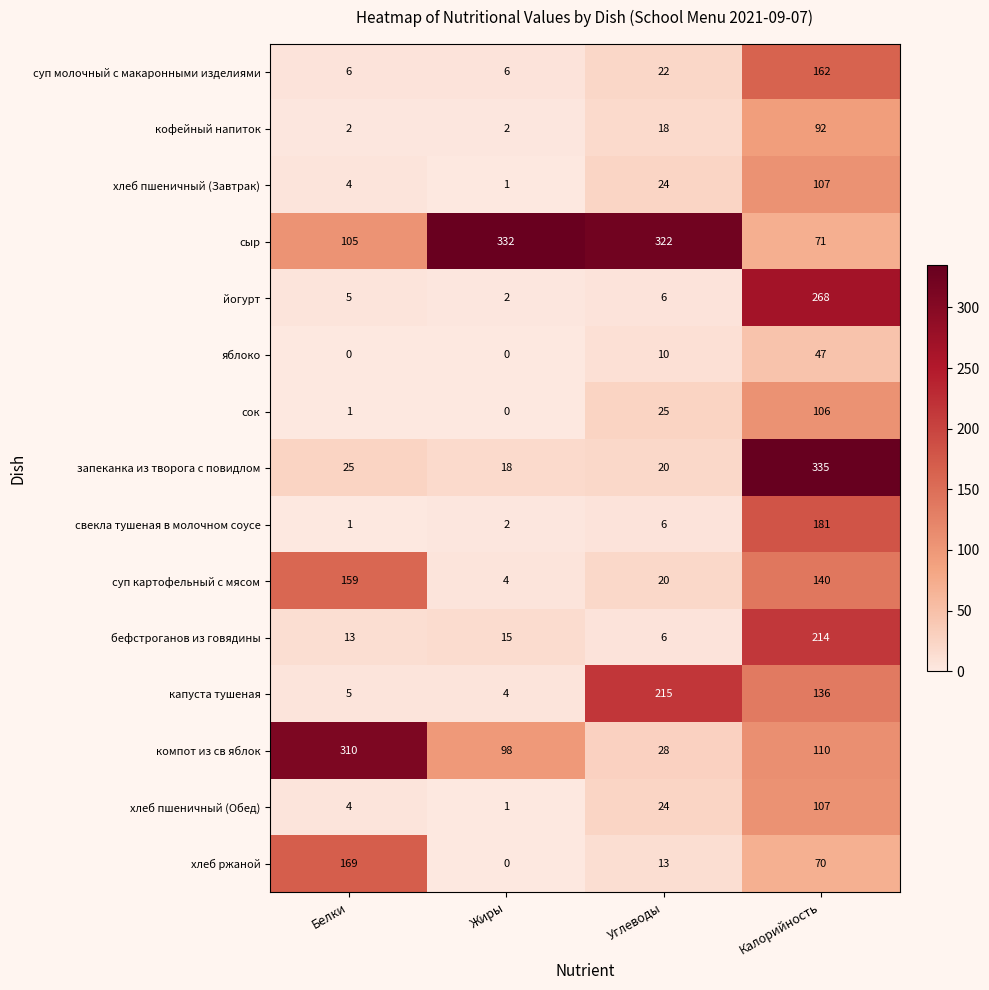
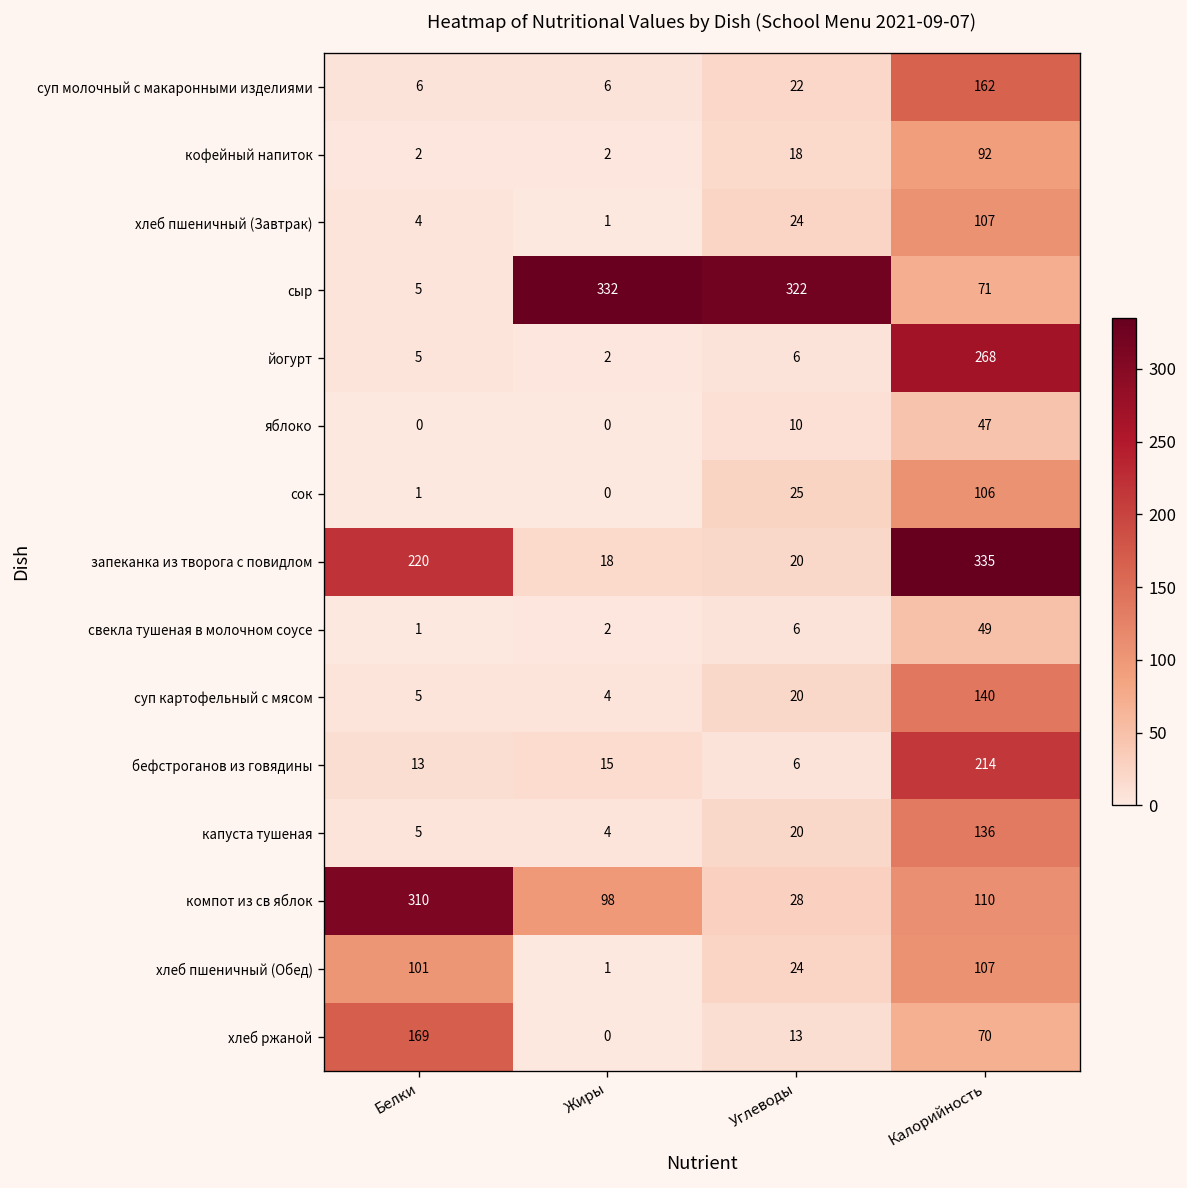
  {
    "суп молочный с макаронными изделиями": {
      "Белки": 6,
      "Жиры": 6,
      "Углеводы": 22,
      "Калорийность": 162
    },
    "кофейный напиток": {
      "Белки": 2,
      "Жиры": 2,
      "Углеводы": 18,
      "Калорийность": 92
    },
    "хлеб пшеничный (Завтрак)": {
      "Белки": 4,
      "Жиры": 1,
      "Углеводы": 24,
      "Калорийность": 107
    },
    "сыр": {
-     "Белки": 105,
+     "Белки": 5,
      "Жиры": 332,
      "Углеводы": 322,
      "Калорийность": 71
    },
    "йогурт": {
      "Белки": 5,
      "Жиры": 2,
      "Углеводы": 6,
      "Калорийность": 268
    },
    "яблоко": {
      "Белки": 0,
      "Жиры": 0,
      "Углеводы": 10,
      "Калорийность": 47
    },
    "сок": {
      "Белки": 1,
      "Жиры": 0,
      "Углеводы": 25,
      "Калорийность": 106
    },
    "запеканка из творога с повидлом": {
-     "Белки": 25,
+     "Белки": 220,
      "Жиры": 18,
      "Углеводы": 20,
      "Калорийность": 335
    },
    "свекла тушеная в молочном соусе": {
      "Белки": 1,
      "Жиры": 2,
      "Углеводы": 6,
-     "Калорийность": 181
+     "Калорийность": 49
    },
    "суп картофельный с мясом": {
-     "Белки": 159,
+     "Белки": 5,
      "Жиры": 4,
      "Углеводы": 20,
      "Калорийность": 140
    },
    "бефстроганов из говядины": {
      "Белки": 13,
      "Жиры": 15,
      "Углеводы": 6,
      "Калорийность": 214
    },
    "капуста тушеная": {
      "Белки": 5,
      "Жиры": 4,
-     "Углеводы": 215,
+     "Углеводы": 20,
      "Калорийность": 136
    },
    "компот из св яблок": {
      "Белки": 310,
      "Жиры": 98,
      "Углеводы": 28,
      "Калорийность": 110
    },
    "хлеб пшеничный (Обед)": {
-     "Белки": 4,
+     "Белки": 101,
      "Жиры": 1,
      "Углеводы": 24,
      "Калорийность": 107
    },
    "хлеб ржаной": {
      "Белки": 169,
      "Жиры": 0,
      "Углеводы": 13,
      "Калорийность": 70
    }
  }
